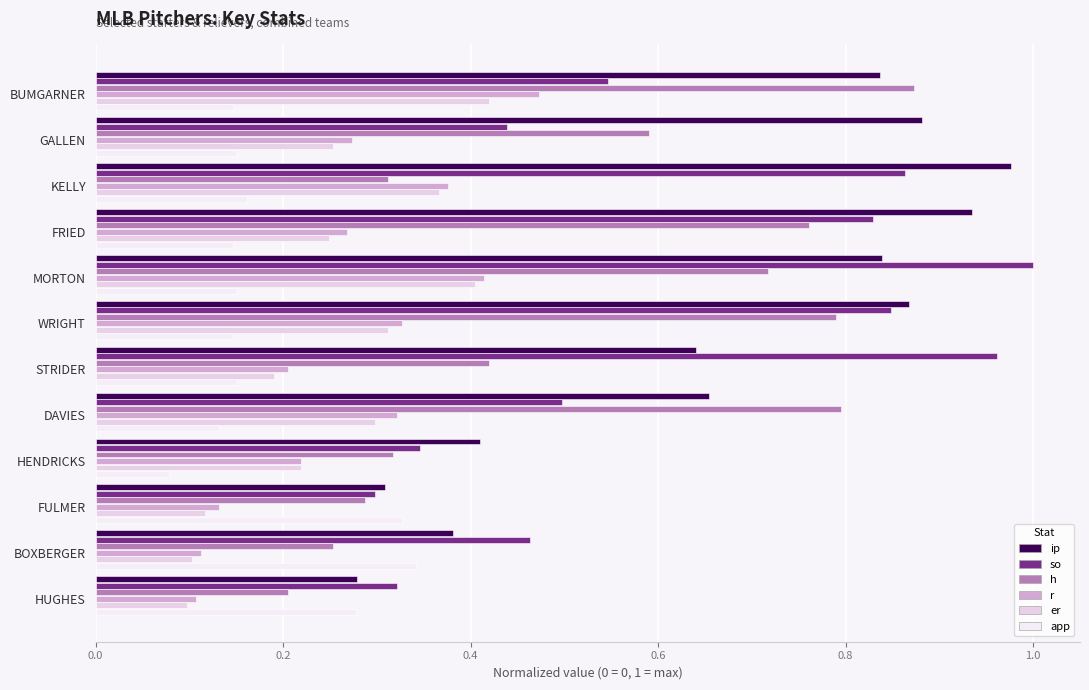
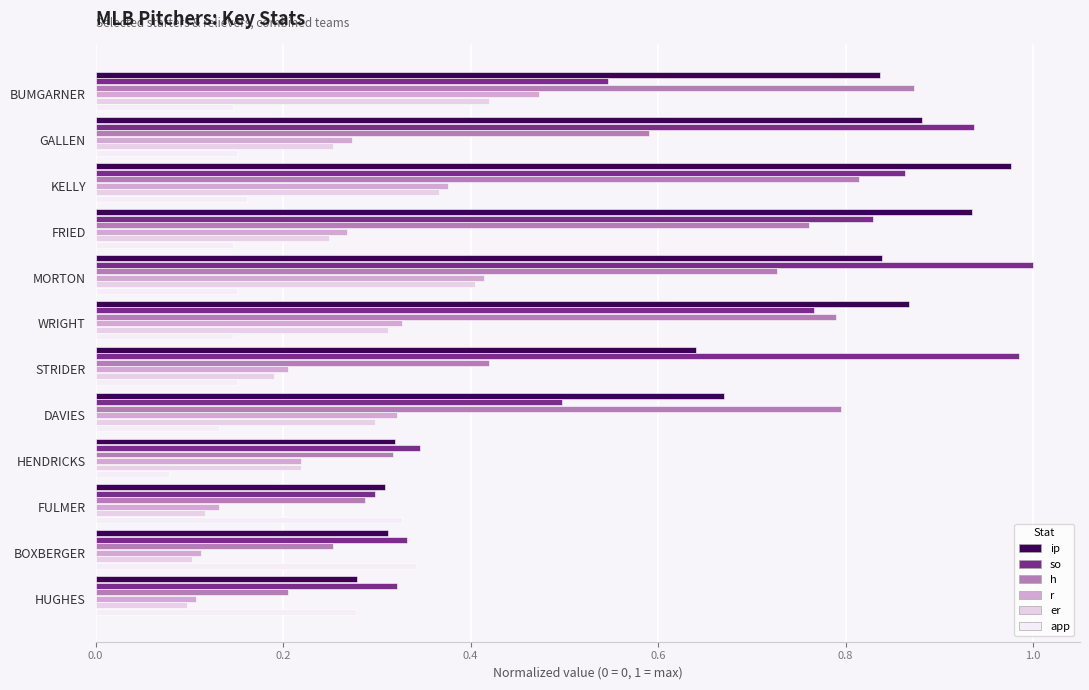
  {
    "ip": {
      "BUMGARNER": 0.84,
      "GALLEN": 0.88,
      "KELLY": 0.98,
      "FRIED": 0.94,
      "MORTON": 0.84,
      "WRIGHT": 0.87,
      "STRIDER": 0.64,
-     "DAVIES": 0.65,
-     "HENDRICKS": 0.41,
+     "DAVIES": 0.67,
+     "HENDRICKS": 0.32,
      "FULMER": 0.31,
-     "BOXBERGER": 0.38,
+     "BOXBERGER": 0.31,
      "HUGHES": 0.28
    },
    "so": {
      "BUMGARNER": 0.55,
-     "GALLEN": 0.44,
+     "GALLEN": 0.94,
      "KELLY": 0.86,
      "FRIED": 0.83,
      "MORTON": 1.00,
-     "WRIGHT": 0.85,
-     "STRIDER": 0.96,
+     "WRIGHT": 0.77,
+     "STRIDER": 0.99,
      "DAVIES": 0.50,
      "HENDRICKS": 0.35,
      "FULMER": 0.30,
-     "BOXBERGER": 0.46,
+     "BOXBERGER": 0.33,
      "HUGHES": 0.32
    },
    "h": {
      "BUMGARNER": 0.87,
      "GALLEN": 0.59,
-     "KELLY": 0.31,
+     "KELLY": 0.81,
      "FRIED": 0.76,
-     "MORTON": 0.72,
+     "MORTON": 0.73,
      "WRIGHT": 0.79,
      "STRIDER": 0.42,
      "DAVIES": 0.80,
      "HENDRICKS": 0.32,
      "FULMER": 0.29,
      "BOXBERGER": 0.25,
      "HUGHES": 0.20
    }
  }
